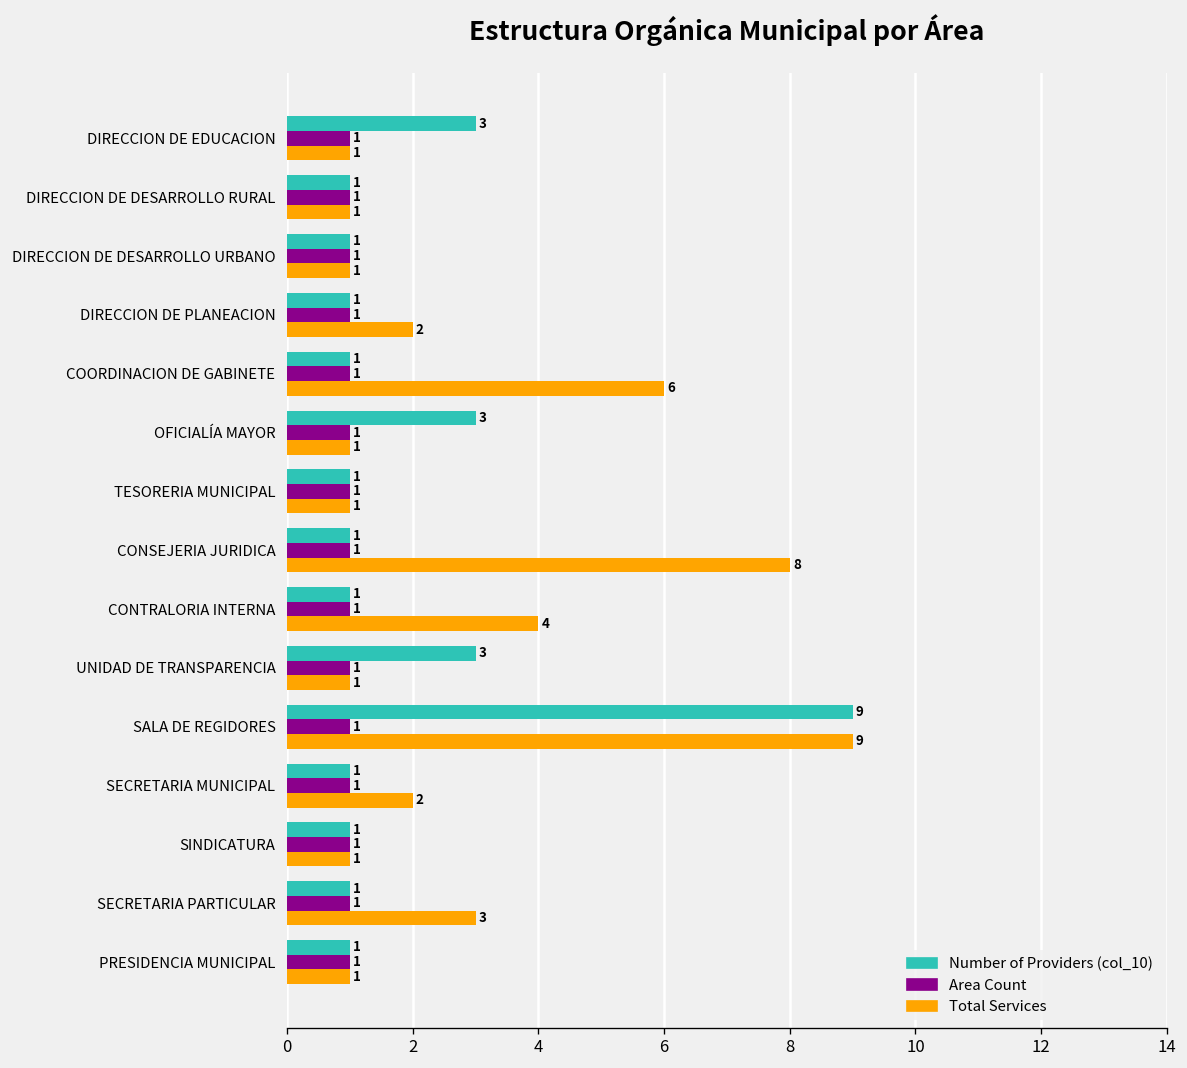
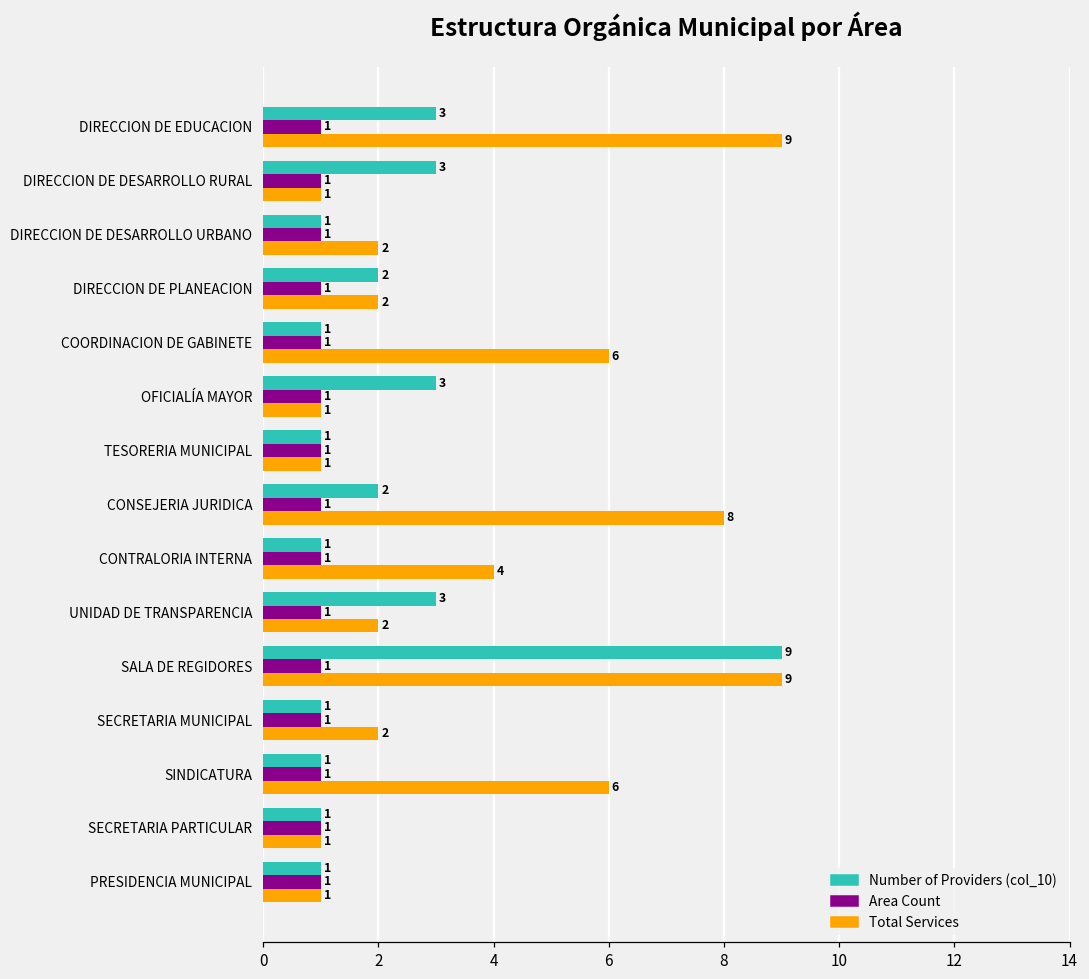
  {
    "Number of Providers (col_10)": {
      "DIRECCION DE EDUCACION": 3,
-     "DIRECCION DE DESARROLLO RURAL": 1,
+     "DIRECCION DE DESARROLLO RURAL": 3,
      "DIRECCION DE DESARROLLO URBANO": 1,
-     "DIRECCION DE PLANEACION": 1,
+     "DIRECCION DE PLANEACION": 2,
      "COORDINACION DE GABINETE": 1,
      "OFICIALÍA MAYOR": 3,
      "TESORERIA MUNICIPAL": 1,
-     "CONSEJERIA JURIDICA": 1,
+     "CONSEJERIA JURIDICA": 2,
      "CONTRALORIA INTERNA": 1,
      "UNIDAD DE TRANSPARENCIA": 3,
      "SALA DE REGIDORES": 9,
      "SECRETARIA MUNICIPAL": 1,
      "SINDICATURA": 1,
      "SECRETARIA PARTICULAR": 1,
      "PRESIDENCIA MUNICIPAL": 1
    },
    "Area Count": {
      "DIRECCION DE EDUCACION": 1,
      "DIRECCION DE DESARROLLO RURAL": 1,
      "DIRECCION DE DESARROLLO URBANO": 1,
      "DIRECCION DE PLANEACION": 1,
      "COORDINACION DE GABINETE": 1,
      "OFICIALÍA MAYOR": 1,
      "TESORERIA MUNICIPAL": 1,
      "CONSEJERIA JURIDICA": 1,
      "CONTRALORIA INTERNA": 1,
      "UNIDAD DE TRANSPARENCIA": 1,
      "SALA DE REGIDORES": 1,
      "SECRETARIA MUNICIPAL": 1,
      "SINDICATURA": 1,
      "SECRETARIA PARTICULAR": 1,
      "PRESIDENCIA MUNICIPAL": 1
    },
    "Total Services": {
-     "DIRECCION DE EDUCACION": 1,
+     "DIRECCION DE EDUCACION": 9,
      "DIRECCION DE DESARROLLO RURAL": 1,
-     "DIRECCION DE DESARROLLO URBANO": 1,
+     "DIRECCION DE DESARROLLO URBANO": 2,
      "DIRECCION DE PLANEACION": 2,
      "COORDINACION DE GABINETE": 6,
      "OFICIALÍA MAYOR": 1,
      "TESORERIA MUNICIPAL": 1,
      "CONSEJERIA JURIDICA": 8,
      "CONTRALORIA INTERNA": 4,
-     "UNIDAD DE TRANSPARENCIA": 1,
+     "UNIDAD DE TRANSPARENCIA": 2,
      "SALA DE REGIDORES": 9,
      "SECRETARIA MUNICIPAL": 2,
-     "SINDICATURA": 1,
-     "SECRETARIA PARTICULAR": 3,
+     "SINDICATURA": 6,
+     "SECRETARIA PARTICULAR": 1,
      "PRESIDENCIA MUNICIPAL": 1
    }
  }
